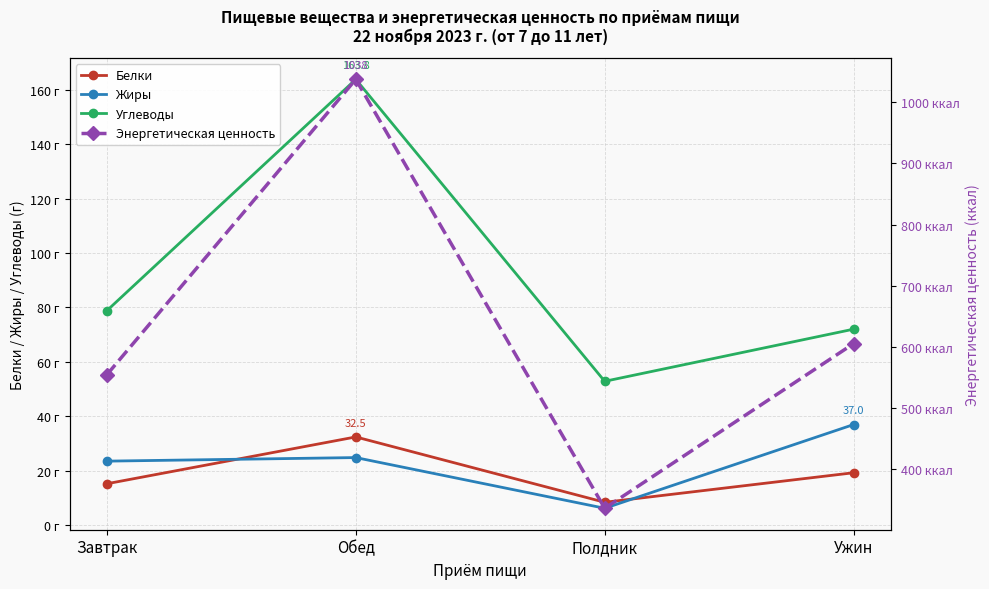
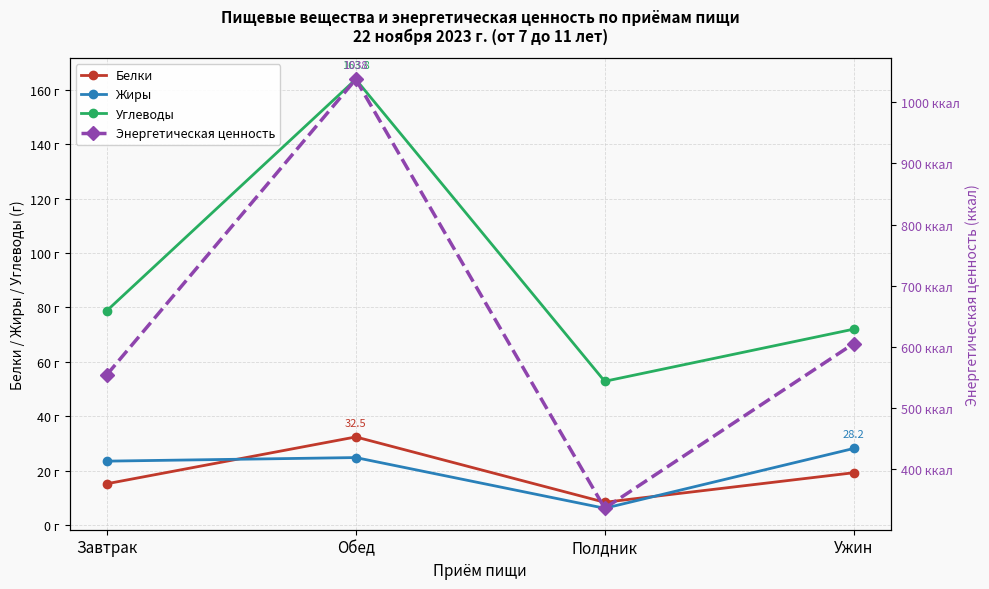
  {
    "Белки": {
      "Обед": 32.5
    },
    "Жиры": {
-     "Ужин": 37.0
+     "Ужин": 28.2
    }
  }
